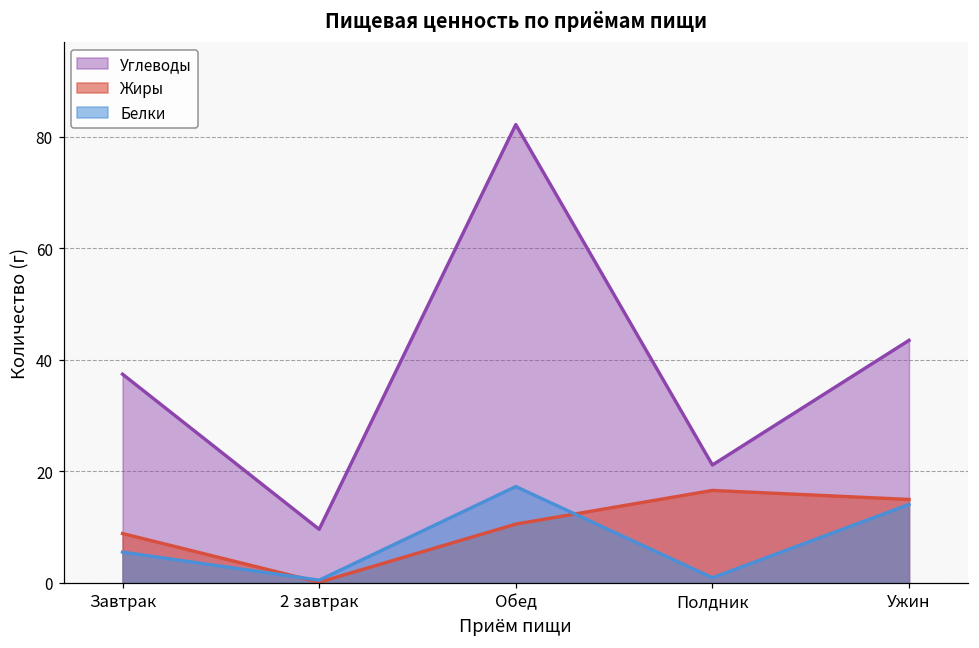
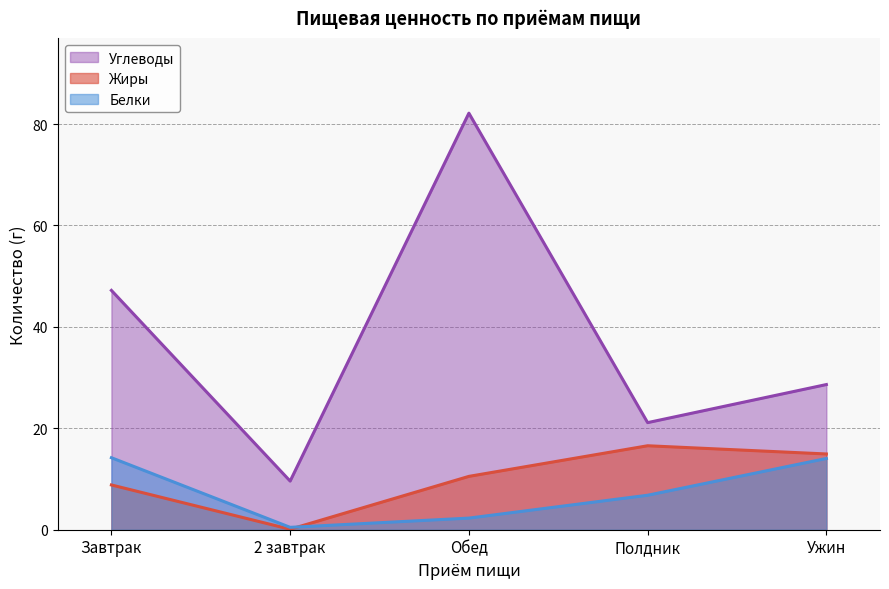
  {
    "Углеводы": {
-     "Завтрак": 37,
+     "Завтрак": 47,
      "2 завтрак": 10,
      "Обед": 82,
      "Полдник": 21,
-     "Ужин": 43
+     "Ужин": 29
    },
    "Жиры": {
      "Завтрак": 9,
      "Обед": 11,
      "Полдник": 17,
      "Ужин": 15
    },
    "Белки": {
-     "Завтрак": 6,
-     "Обед": 17,
-     "Полдник": 1,
+     "Завтрак": 14,
+     "Обед": 2,
+     "Полдник": 7,
      "Ужин": 14
    }
  }
